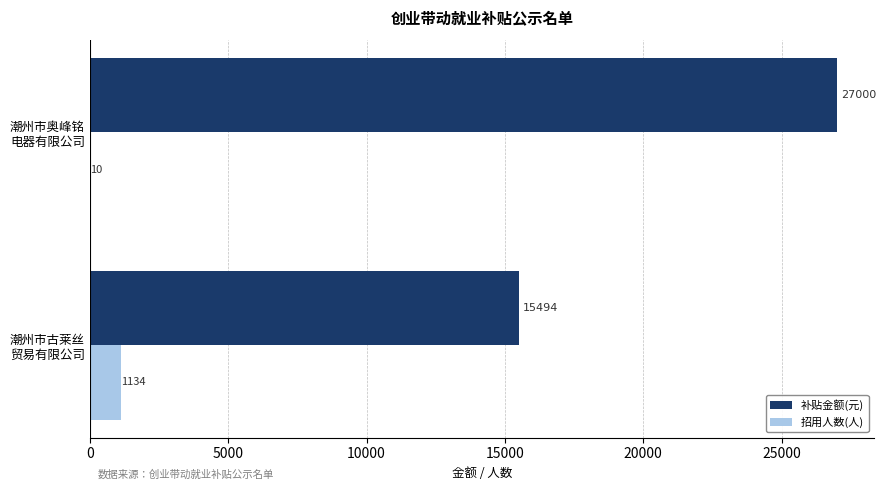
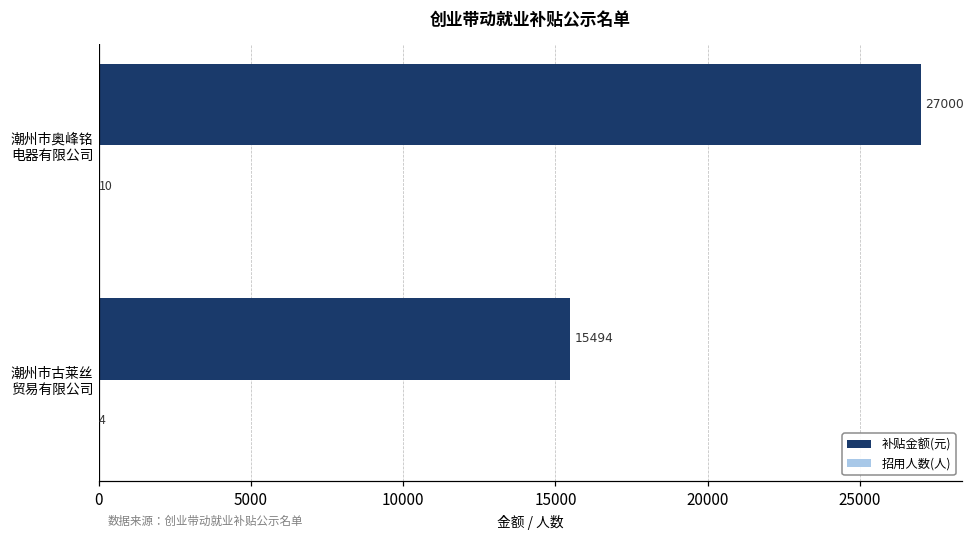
  {
    "补贴金额(元)": {
      "潮州市奥峰铭 电器有限公司": 27000,
      "潮州市古莱丝 贸易有限公司": 15494
    },
    "招用人数(人)": {
      "潮州市奥峰铭 电器有限公司": 10,
-     "潮州市古莱丝 贸易有限公司": 1134
+     "潮州市古莱丝 贸易有限公司": 4
    }
  }
